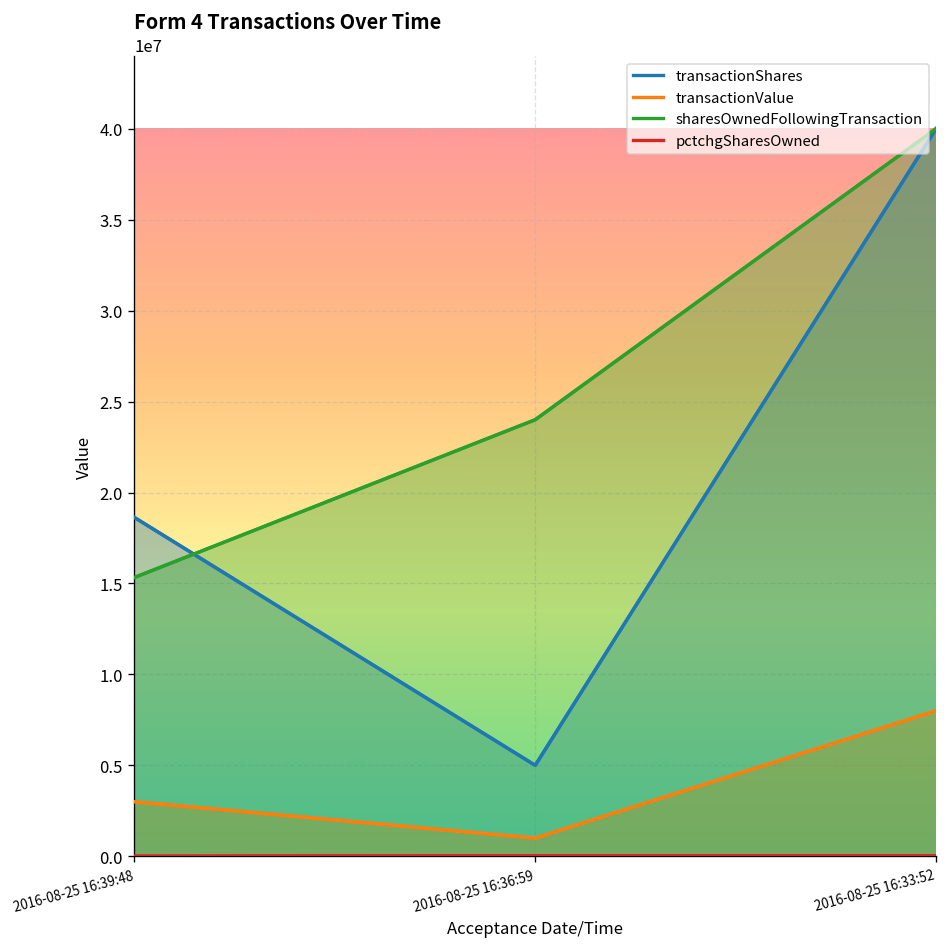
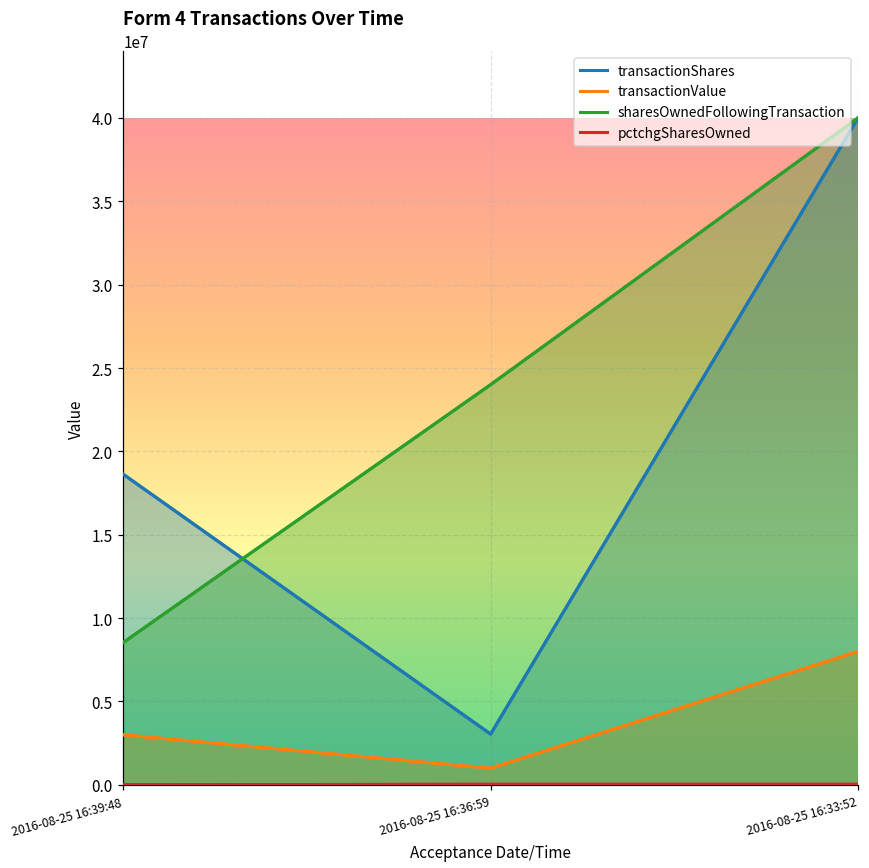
  {
    "transactionShares": {
      "2016-08-25 16:39:48": 18600000,
-     "2016-08-25 16:36:59": 5000000
+     "2016-08-25 16:36:59": 3000000
    },
    "sharesOwnedFollowingTransaction": {
-     "2016-08-25 16:39:48": 15300000,
+     "2016-08-25 16:39:48": 8500000,
      "2016-08-25 16:36:59": 24000000
    }
  }
